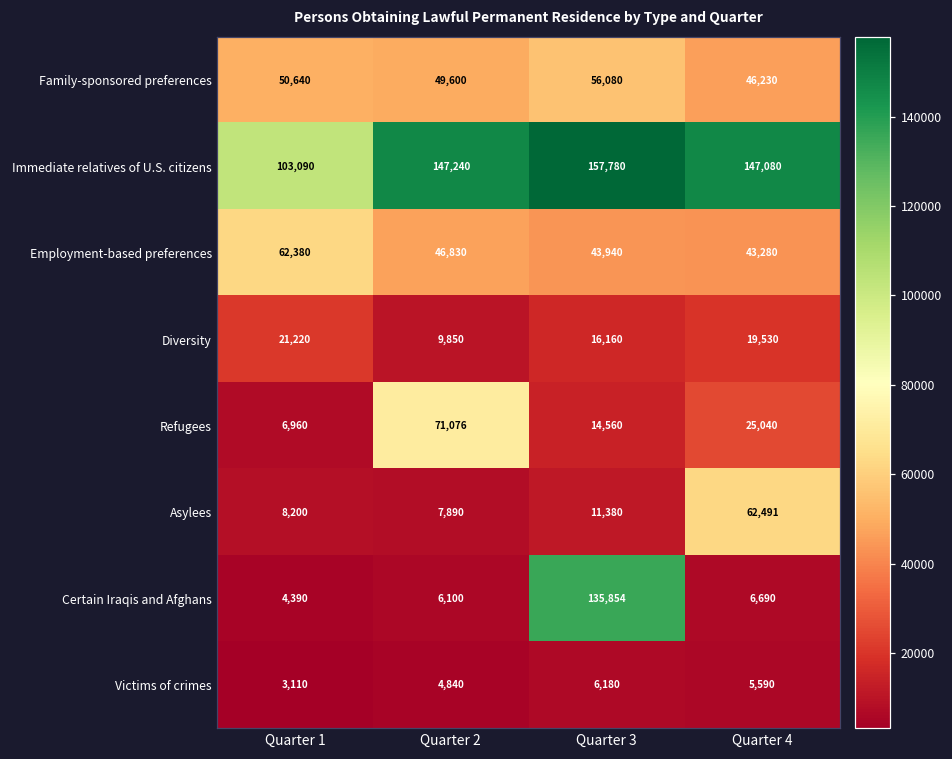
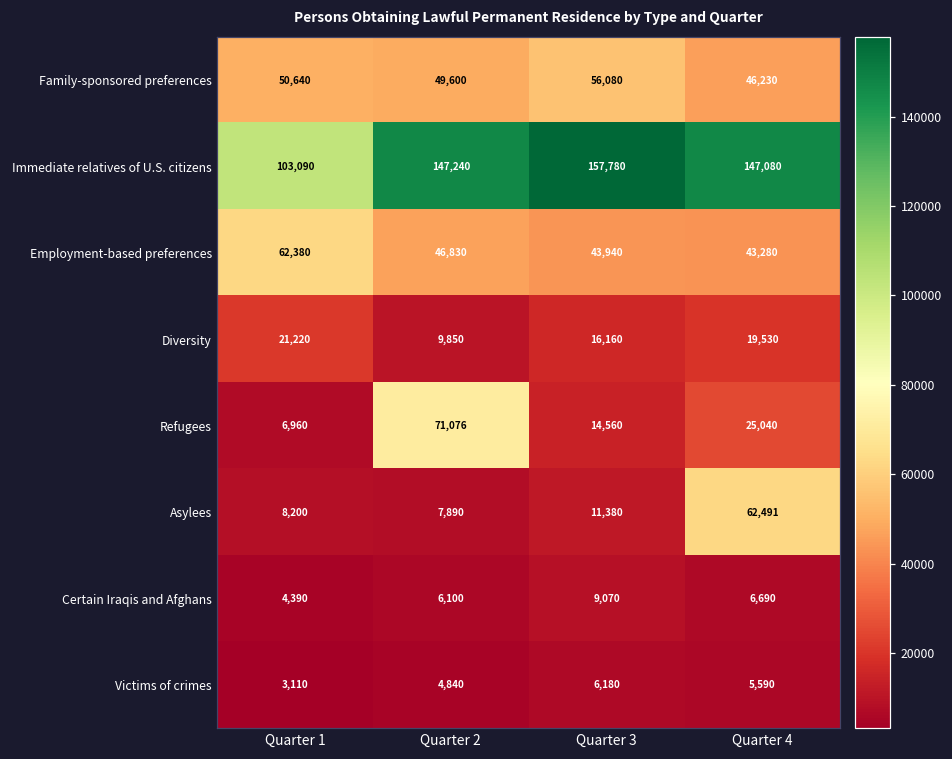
  {
    "Family-sponsored preferences": {
      "Quarter 1": "50,640",
      "Quarter 2": "49,600",
      "Quarter 3": "56,080",
      "Quarter 4": "46,230"
    },
    "Immediate relatives of U.S. citizens": {
      "Quarter 1": "103,090",
      "Quarter 2": "147,240",
      "Quarter 3": "157,780",
      "Quarter 4": "147,080"
    },
    "Employment-based preferences": {
      "Quarter 1": "62,380",
      "Quarter 2": "46,830",
      "Quarter 3": "43,940",
      "Quarter 4": "43,280"
    },
    "Diversity": {
      "Quarter 1": "21,220",
      "Quarter 2": "9,850",
      "Quarter 3": "16,160",
      "Quarter 4": "19,530"
    },
    "Refugees": {
      "Quarter 1": "6,960",
      "Quarter 2": "71,076",
      "Quarter 3": "14,560",
      "Quarter 4": "25,040"
    },
    "Asylees": {
      "Quarter 1": "8,200",
      "Quarter 2": "7,890",
      "Quarter 3": "11,380",
      "Quarter 4": "62,491"
    },
    "Certain Iraqis and Afghans": {
      "Quarter 1": "4,390",
      "Quarter 2": "6,100",
-     "Quarter 3": "135,854",
+     "Quarter 3": "9,070",
      "Quarter 4": "6,690"
    },
    "Victims of crimes": {
      "Quarter 1": "3,110",
      "Quarter 2": "4,840",
      "Quarter 3": "6,180",
      "Quarter 4": "5,590"
    }
  }
